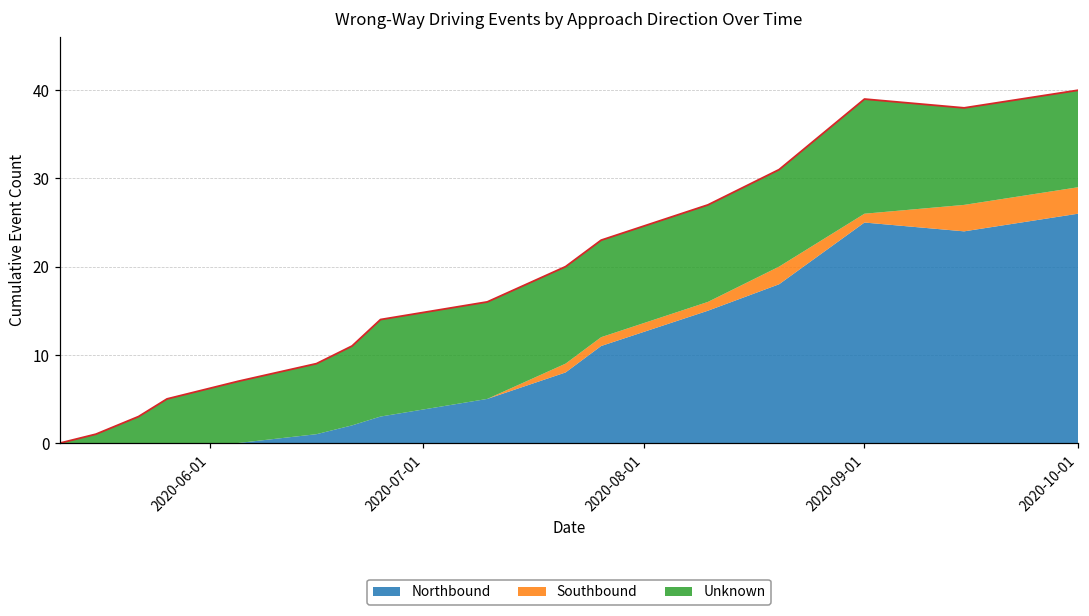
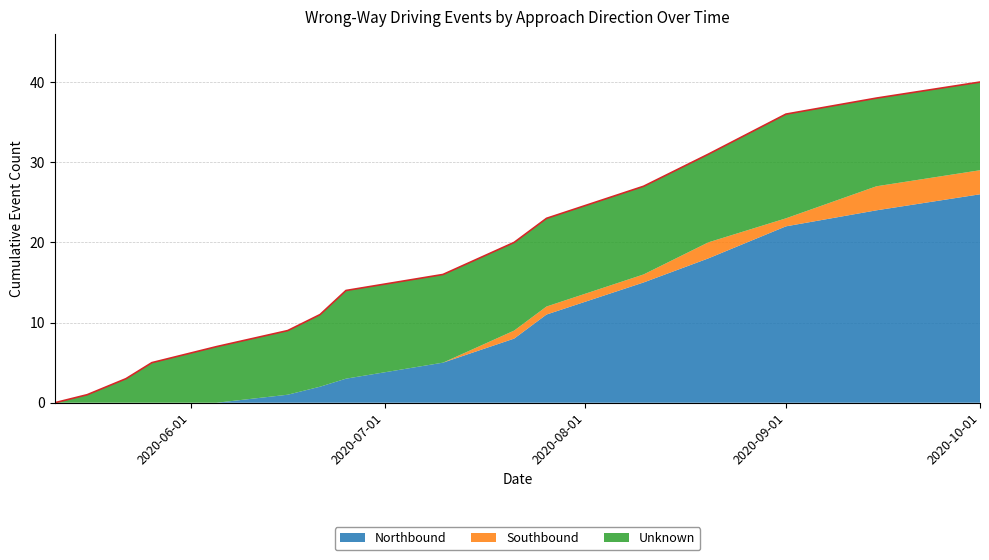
  {
    "Northbound": {
-     "2020-09-01": 25,
+     "2020-09-01": 22,
      "2020-10-01": 26
    },
    "Southbound": {
      "2020-09-01": 1,
      "2020-10-01": 3
    },
    "Unknown": {
      "2020-09-01": 13,
      "2020-10-01": 11
    }
  }
